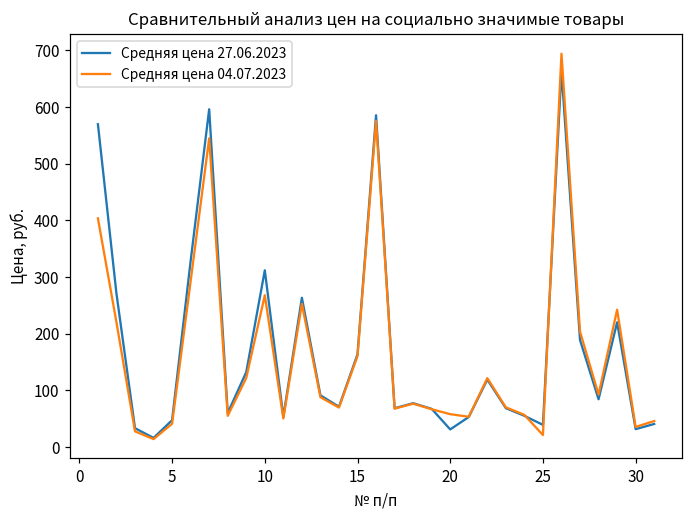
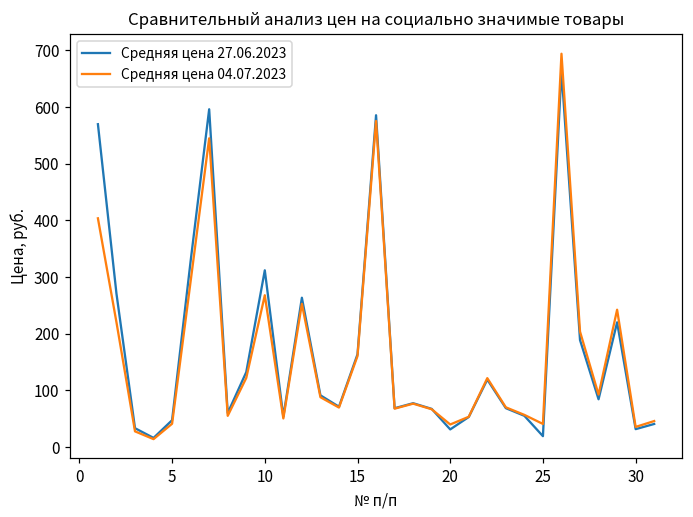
  {
    "Средняя цена 27.06.2023": {
      "5": 50,
      "10": 310,
      "20": 30,
-     "25": 40
+     "25": 20
    },
    "Средняя цена 04.07.2023": {
      "5": 40,
      "10": 270,
-     "20": 60,
-     "25": 20
+     "20": 40,
+     "25": 40
    }
  }
